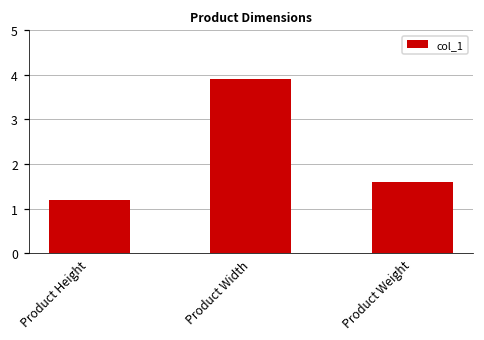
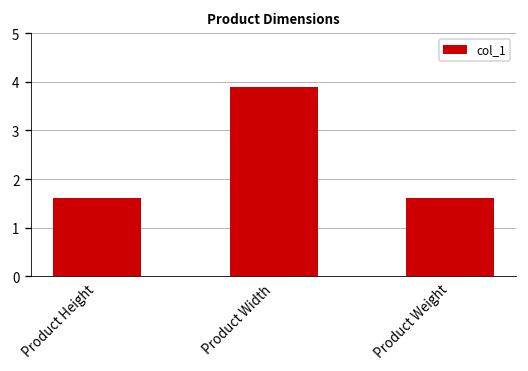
  {
-   "Product Height": 1.2,
+   "Product Height": 1.6,
    "Product Width": 3.9,
    "Product Weight": 1.6
  }
